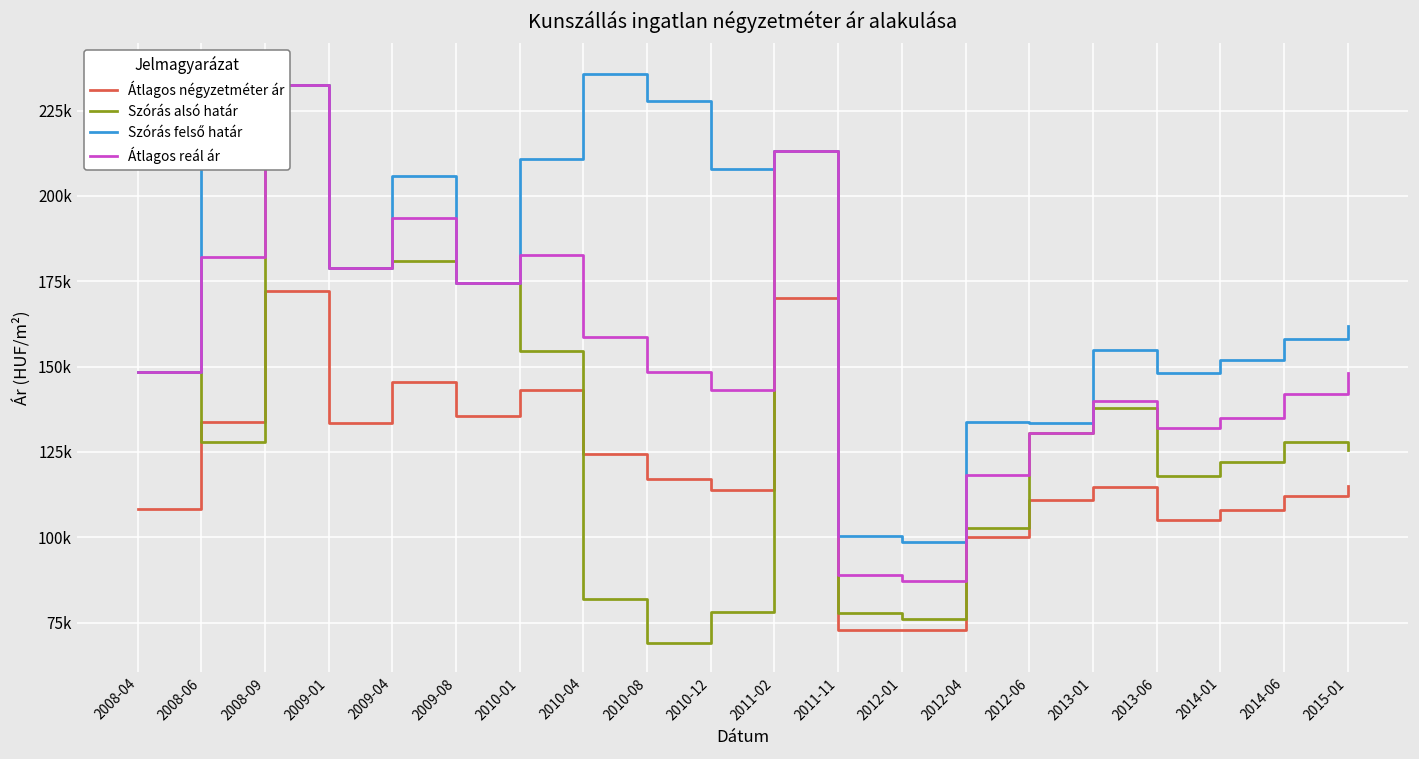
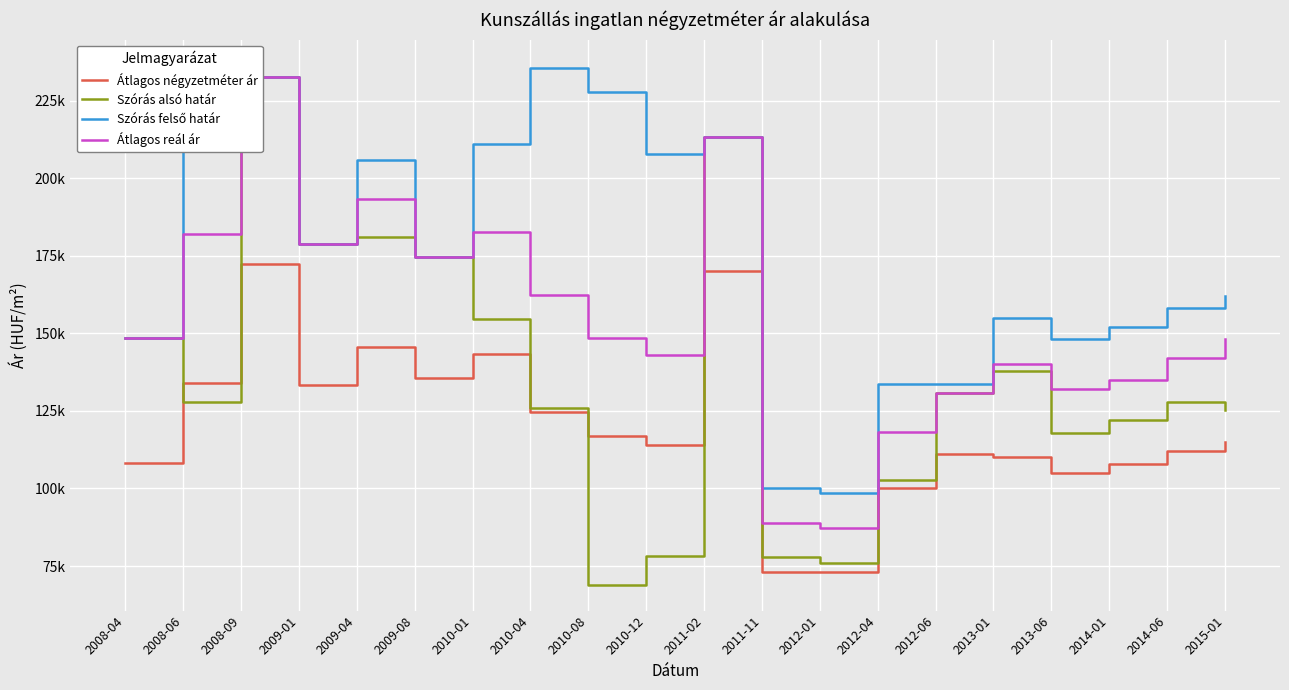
  {
    "Átlagos négyzetméter ár": {
      "2008-04": 108000,
      "2008-06": 134000,
      "2008-09": 172000,
      "2009-01": 133000,
      "2009-04": 146000,
      "2009-08": 136000,
      "2010-01": 143000,
      "2010-04": 125000,
      "2010-08": 117000,
      "2010-12": 114000,
      "2011-02": 170000,
      "2011-11": 73000,
      "2012-01": 73000,
      "2012-04": 100000,
      "2012-06": 111000,
-     "2013-01": 115000,
+     "2013-01": 110000,
      "2013-06": 105000,
      "2014-01": 108000,
      "2014-06": 112000,
      "2015-01": 115000
    },
    "Szórás alsó határ": {
      "2008-06": 128000,
      "2009-04": 181000,
      "2010-01": 154000,
-     "2010-04": 82000,
+     "2010-04": 126000,
      "2010-08": 69000,
      "2010-12": 78000,
      "2011-11": 78000,
      "2012-01": 76000,
      "2012-04": 103000,
      "2013-01": 138000,
      "2013-06": 118000,
      "2014-01": 122000,
      "2014-06": 128000,
      "2015-01": 125000
    },
    "Szórás felső határ": {
      "2009-04": 206000,
      "2010-01": 211000,
      "2010-04": 236000,
      "2010-08": 228000,
      "2010-12": 208000,
      "2011-11": 100000,
      "2012-01": 99000,
      "2012-04": 134000,
      "2012-06": 134000,
      "2013-01": 155000,
      "2013-06": 148000,
      "2014-01": 152000,
      "2014-06": 158000,
      "2015-01": 162000
    },
    "Átlagos reál ár": {
      "2008-06": 182000,
      "2009-04": 193000,
      "2010-01": 183000,
-     "2010-04": 159000,
+     "2010-04": 162000,
      "2010-08": 148000,
      "2010-12": 143000,
      "2011-11": 89000,
      "2012-01": 87000,
      "2012-04": 118000,
      "2013-01": 140000,
      "2013-06": 132000,
      "2014-01": 135000,
      "2014-06": 142000,
      "2015-01": 148000
    }
  }
